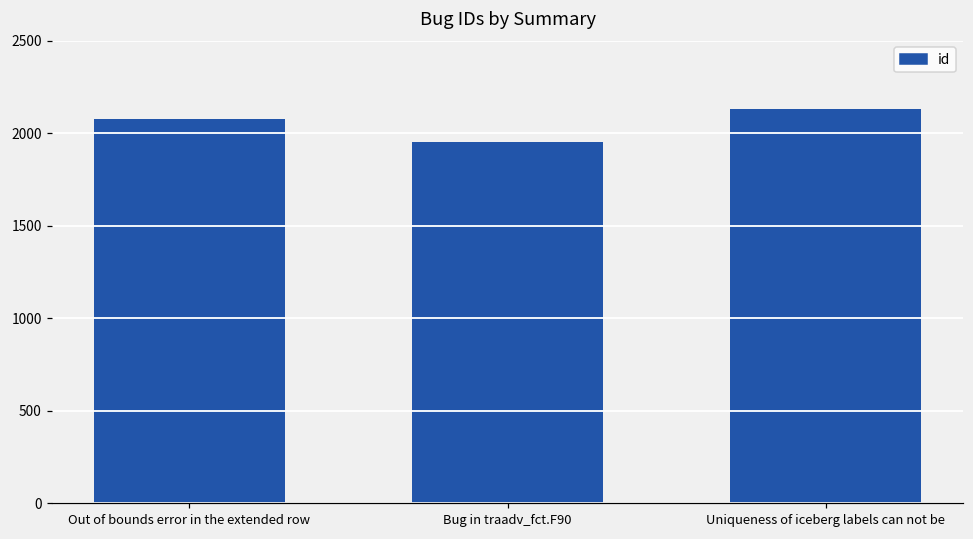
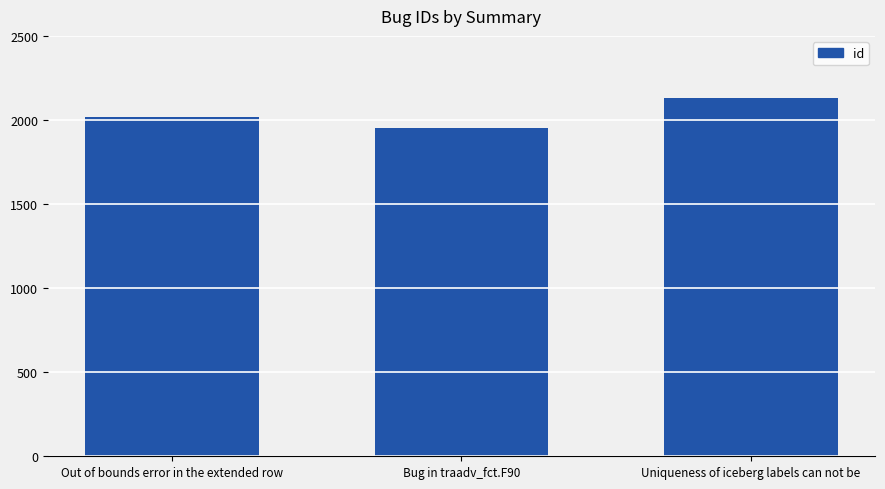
  {
-   "Out of bounds error in the extended row": 2070,
+   "Out of bounds error in the extended row": 2020,
    "Bug in traadv_fct.F90": 1950,
    "Uniqueness of iceberg labels can not be": 2130
  }
